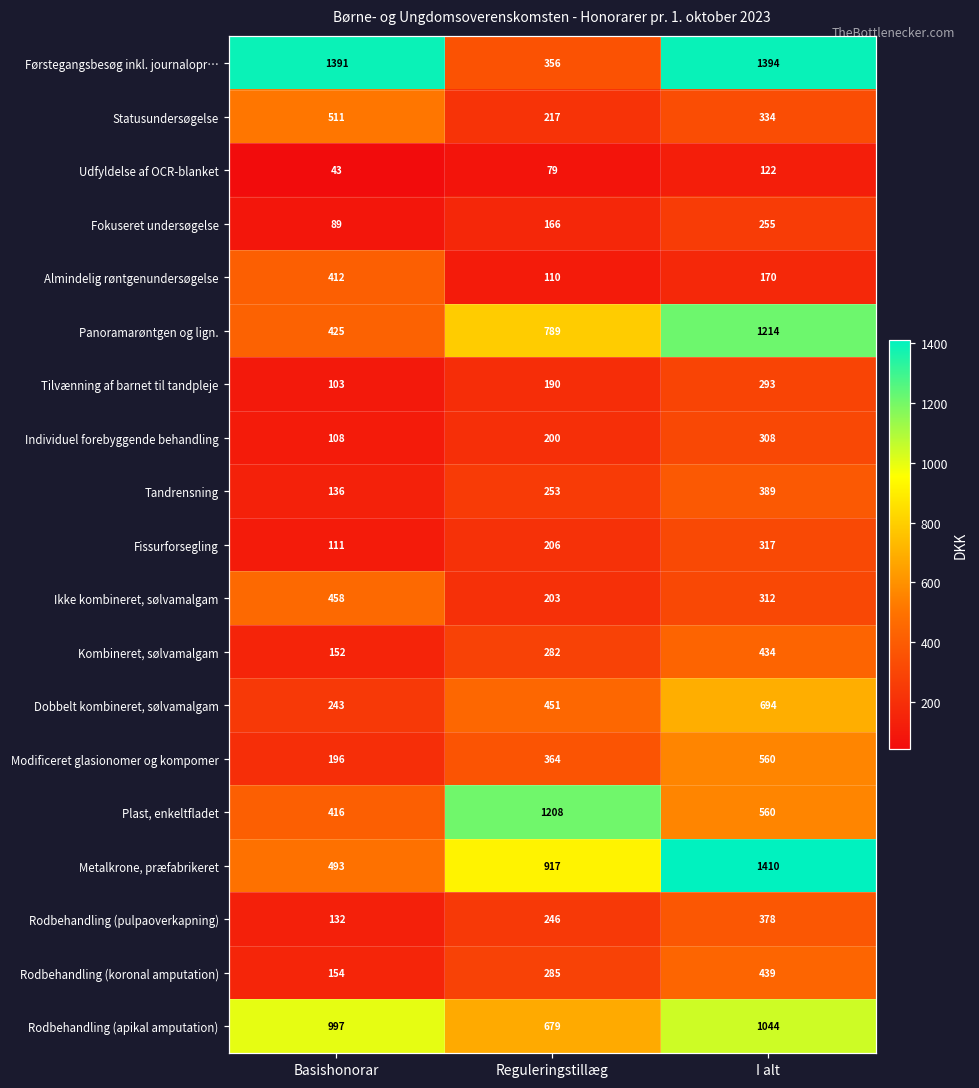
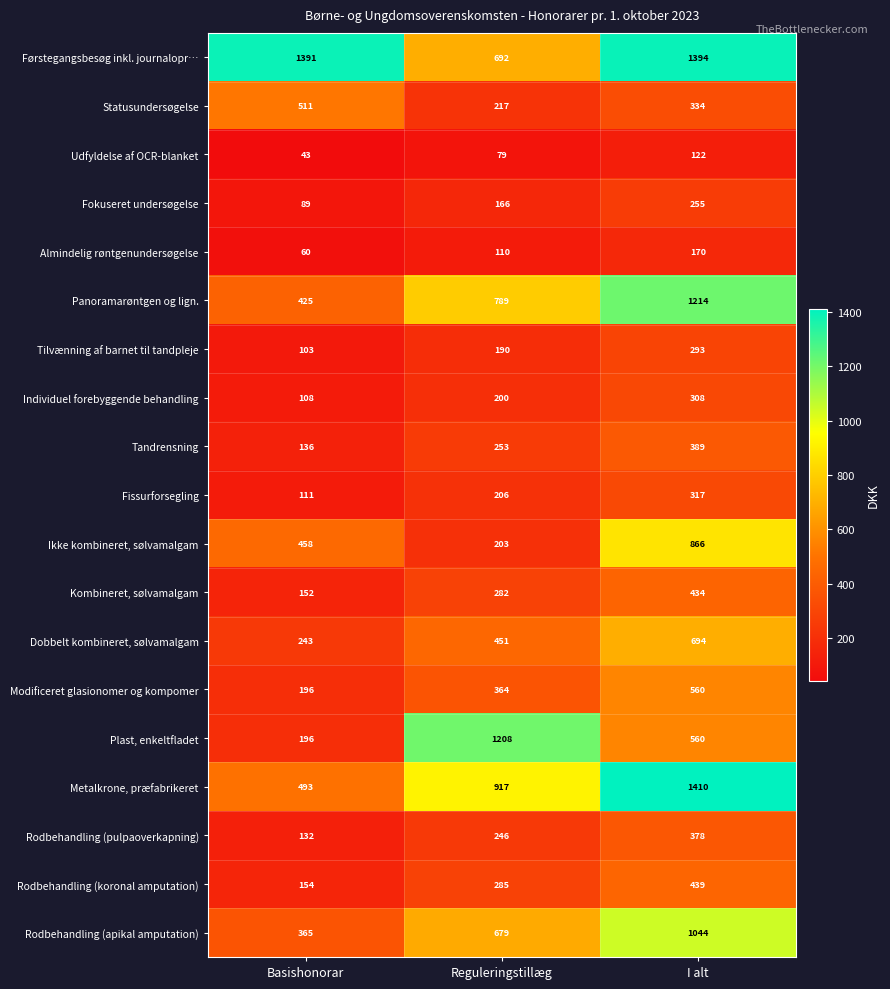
  {
    "Førstegangsbesøg inkl. journalopr…": {
      "Basishonorar": 1391,
-     "Reguleringstillæg": 356,
+     "Reguleringstillæg": 692,
      "I alt": 1394
    },
    "Statusundersøgelse": {
      "Basishonorar": 511,
      "Reguleringstillæg": 217,
      "I alt": 334
    },
    "Udfyldelse af OCR-blanket": {
      "Basishonorar": 43,
      "Reguleringstillæg": 79,
      "I alt": 122
    },
    "Fokuseret undersøgelse": {
      "Basishonorar": 89,
      "Reguleringstillæg": 166,
      "I alt": 255
    },
    "Almindelig røntgenundersøgelse": {
-     "Basishonorar": 412,
+     "Basishonorar": 60,
      "Reguleringstillæg": 110,
      "I alt": 170
    },
    "Panoramarøntgen og lign.": {
      "Basishonorar": 425,
      "Reguleringstillæg": 789,
      "I alt": 1214
    },
    "Tilvænning af barnet til tandpleje": {
      "Basishonorar": 103,
      "Reguleringstillæg": 190,
      "I alt": 293
    },
    "Individuel forebyggende behandling": {
      "Basishonorar": 108,
      "Reguleringstillæg": 200,
      "I alt": 308
    },
    "Tandrensning": {
      "Basishonorar": 136,
      "Reguleringstillæg": 253,
      "I alt": 389
    },
    "Fissurforsegling": {
      "Basishonorar": 111,
      "Reguleringstillæg": 206,
      "I alt": 317
    },
    "Ikke kombineret, sølvamalgam": {
      "Basishonorar": 458,
      "Reguleringstillæg": 203,
-     "I alt": 312
+     "I alt": 866
    },
    "Kombineret, sølvamalgam": {
      "Basishonorar": 152,
      "Reguleringstillæg": 282,
      "I alt": 434
    },
    "Dobbelt kombineret, sølvamalgam": {
      "Basishonorar": 243,
      "Reguleringstillæg": 451,
      "I alt": 694
    },
    "Modificeret glasionomer og kompomer": {
      "Basishonorar": 196,
      "Reguleringstillæg": 364,
      "I alt": 560
    },
    "Plast, enkeltfladet": {
-     "Basishonorar": 416,
+     "Basishonorar": 196,
      "Reguleringstillæg": 1208,
      "I alt": 560
    },
    "Metalkrone, præfabrikeret": {
      "Basishonorar": 493,
      "Reguleringstillæg": 917,
      "I alt": 1410
    },
    "Rodbehandling (pulpaoverkapning)": {
      "Basishonorar": 132,
      "Reguleringstillæg": 246,
      "I alt": 378
    },
    "Rodbehandling (koronal amputation)": {
      "Basishonorar": 154,
      "Reguleringstillæg": 285,
      "I alt": 439
    },
    "Rodbehandling (apikal amputation)": {
-     "Basishonorar": 997,
+     "Basishonorar": 365,
      "Reguleringstillæg": 679,
      "I alt": 1044
    }
  }
